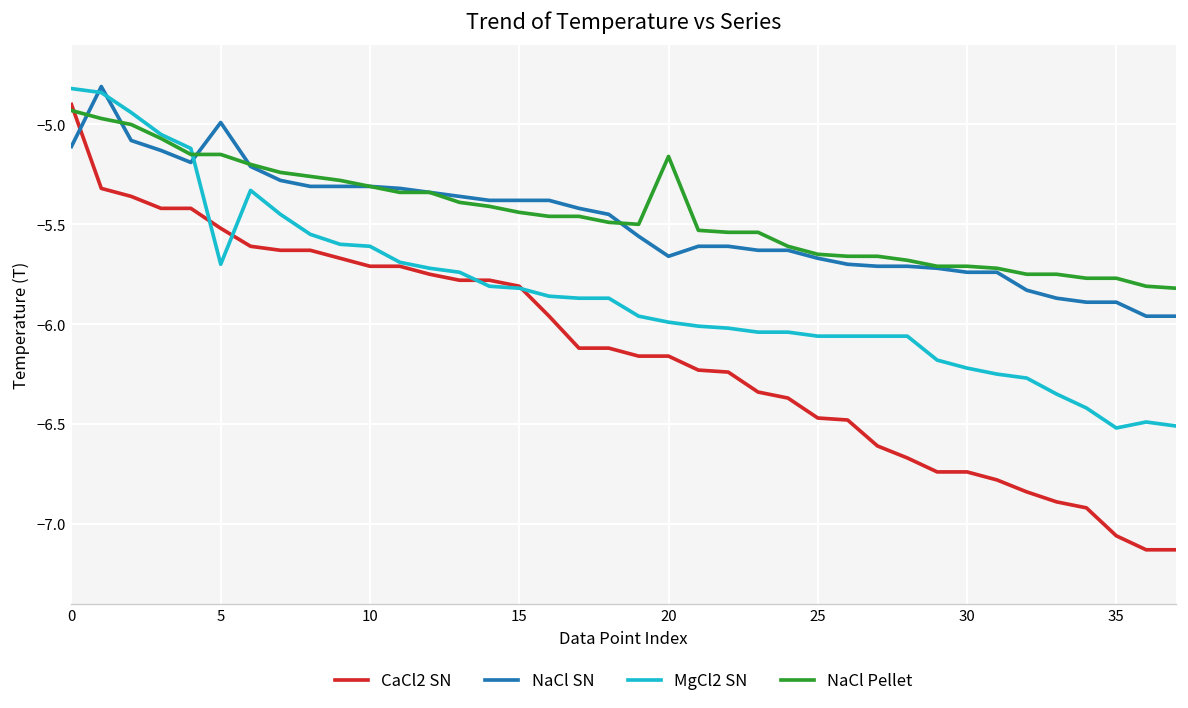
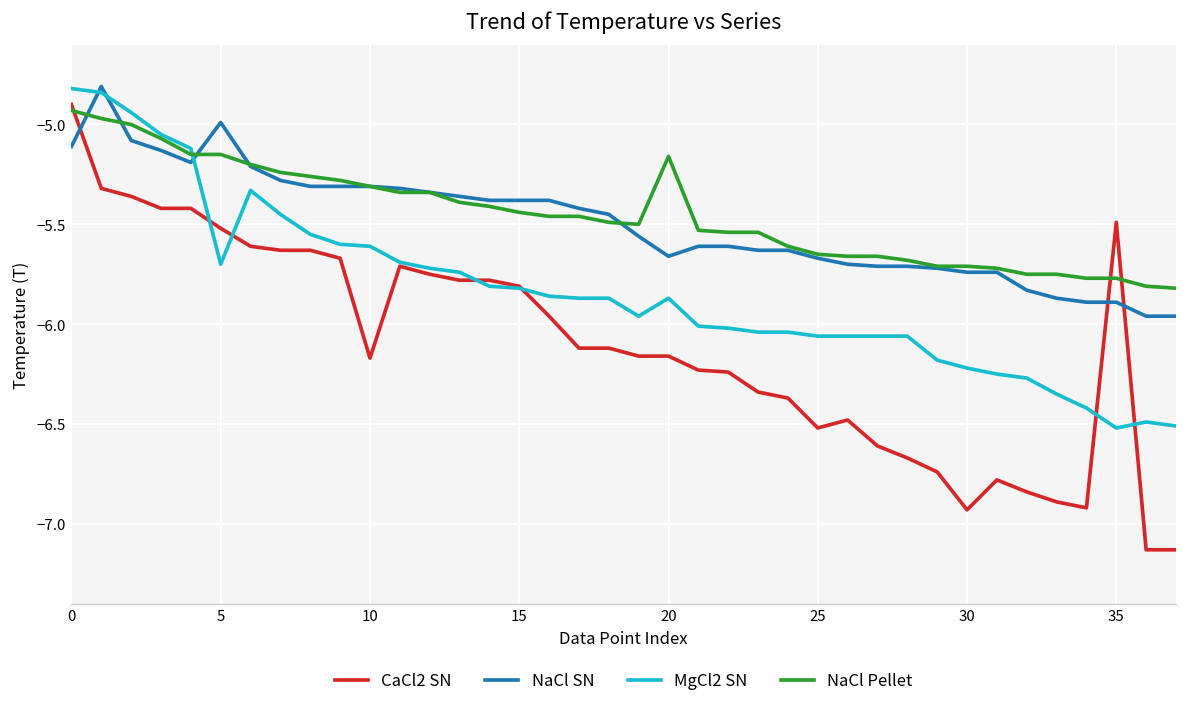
  {
    "CaCl2 SN": {
      "0": -4.90,
      "5": -5.52,
-     "10": -5.71,
+     "10": -6.17,
      "20": -6.16,
-     "25": -6.47,
-     "30": -6.74,
-     "35": -7.06
+     "25": -6.52,
+     "30": -6.93,
+     "35": -5.49
    },
    "NaCl SN": {
      "0": -5.11,
      "5": -4.99,
      "15": -5.38,
      "20": -5.66,
      "25": -5.67,
      "30": -5.74,
      "35": -5.89
    },
    "MgCl2 SN": {
      "0": -4.82,
      "5": -5.70,
      "10": -5.61,
-     "20": -5.99,
+     "20": -5.87,
      "25": -6.06,
      "30": -6.22,
      "35": -6.52
    },
    "NaCl Pellet": {
      "0": -4.93,
      "5": -5.15,
      "15": -5.44,
      "20": -5.16,
      "25": -5.65,
      "30": -5.71,
      "35": -5.77
    }
  }
